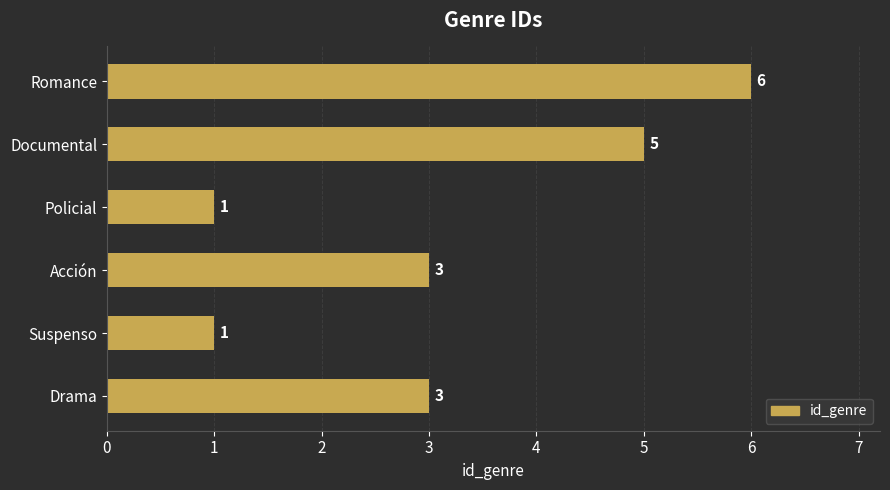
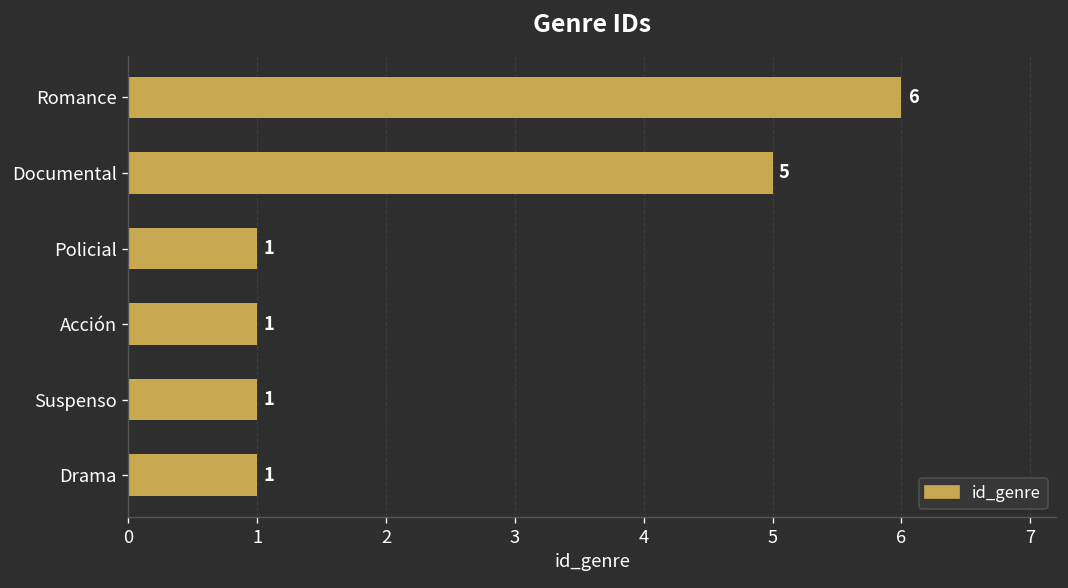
  {
    "Romance": 6,
    "Documental": 5,
    "Policial": 1,
-   "Acción": 3,
+   "Acción": 1,
    "Suspenso": 1,
-   "Drama": 3
+   "Drama": 1
  }
